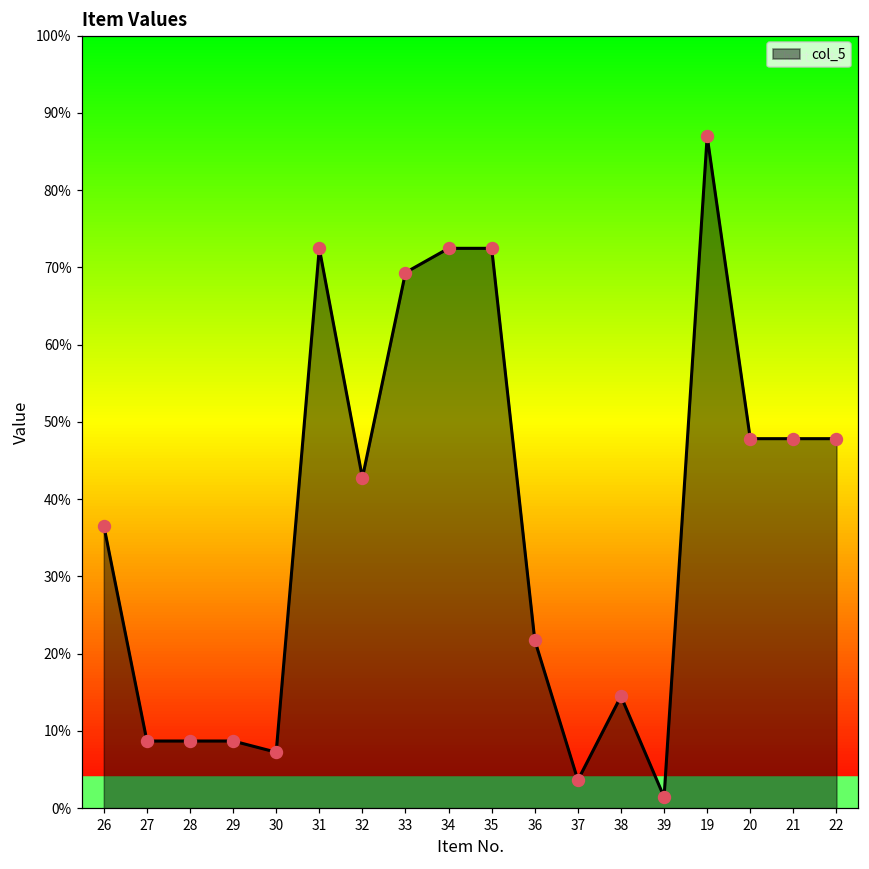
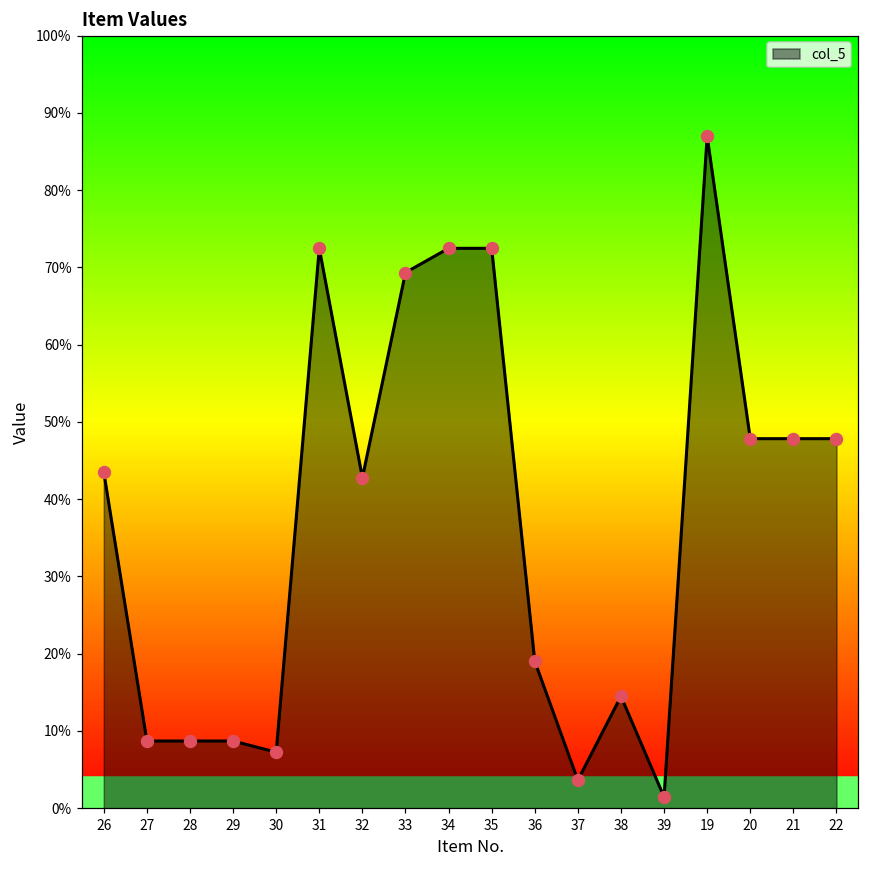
  {
-   "26": "37%",
+   "26": "43%",
    "27": "9%",
    "28": "9%",
    "29": "9%",
    "30": "7%",
    "31": "72%",
    "32": "43%",
    "33": "69%",
    "34": "72%",
    "35": "72%",
-   "36": "22%",
+   "36": "19%",
    "38": "14%",
    "19": "87%",
    "20": "48%",
    "21": "48%",
    "22": "48%"
  }
